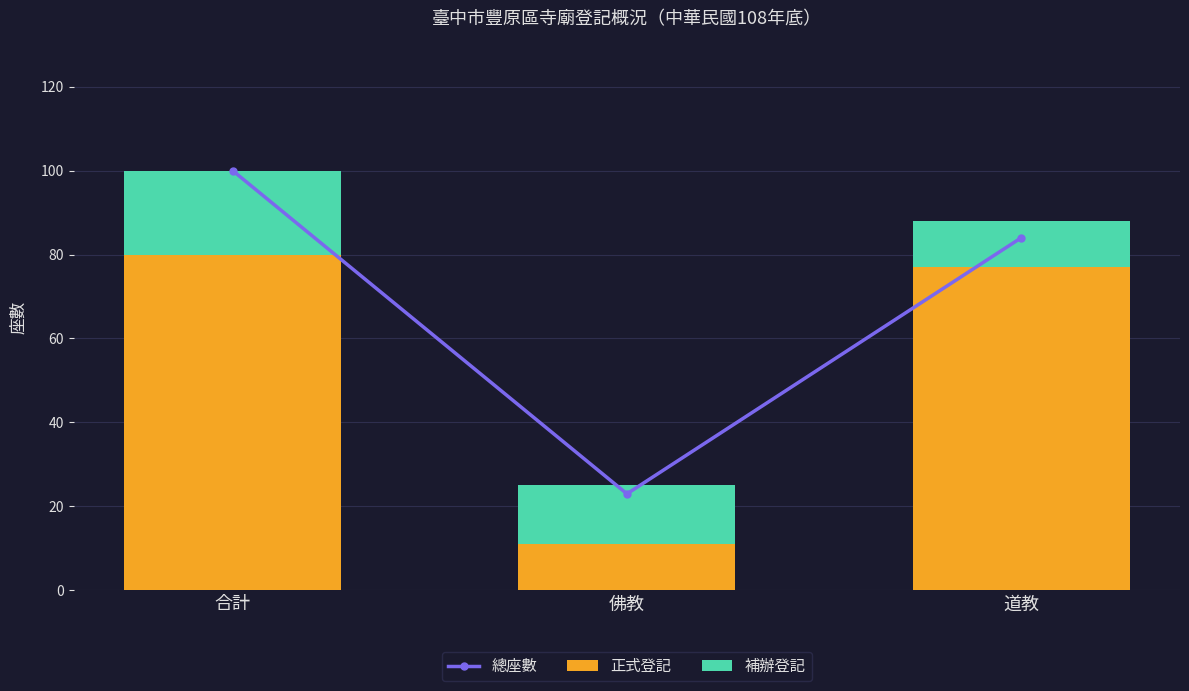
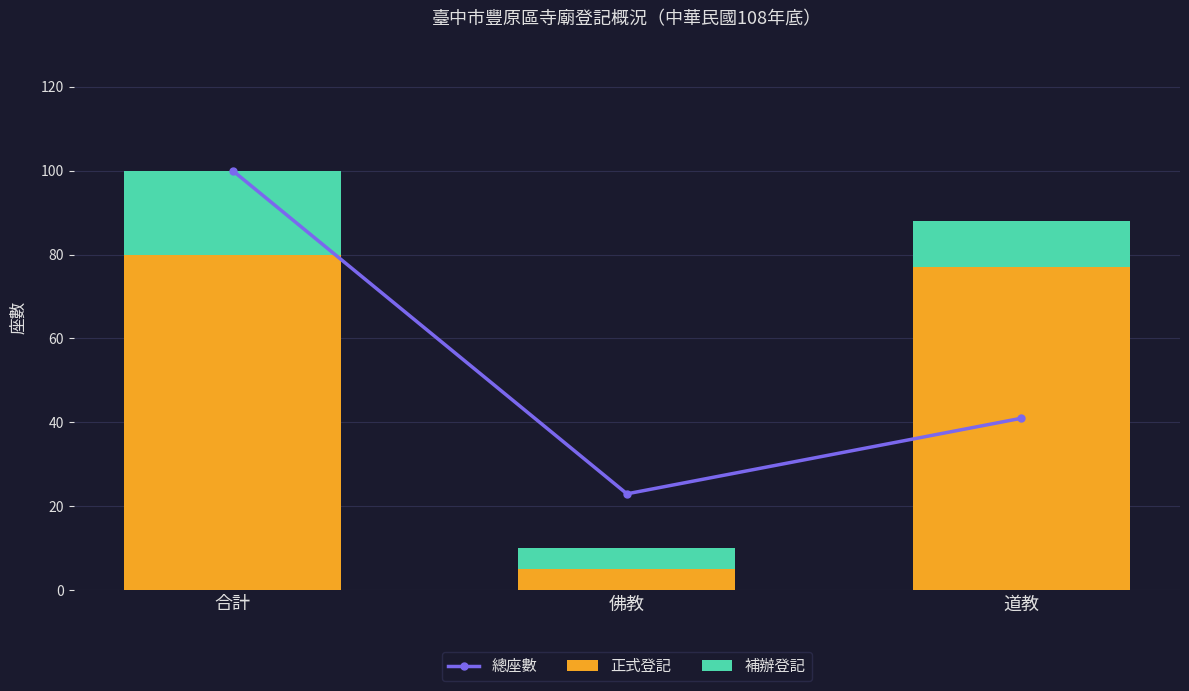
  {
    "總座數": {
      "合計": 100,
      "佛教": 23,
-     "道教": 84
+     "道教": 41
    },
    "正式登記": {
      "合計": 80,
-     "佛教": 11,
+     "佛教": 5,
      "道教": 77
    },
    "補辦登記": {
      "合計": 20,
-     "佛教": 14,
+     "佛教": 5,
      "道教": 11
    }
  }
